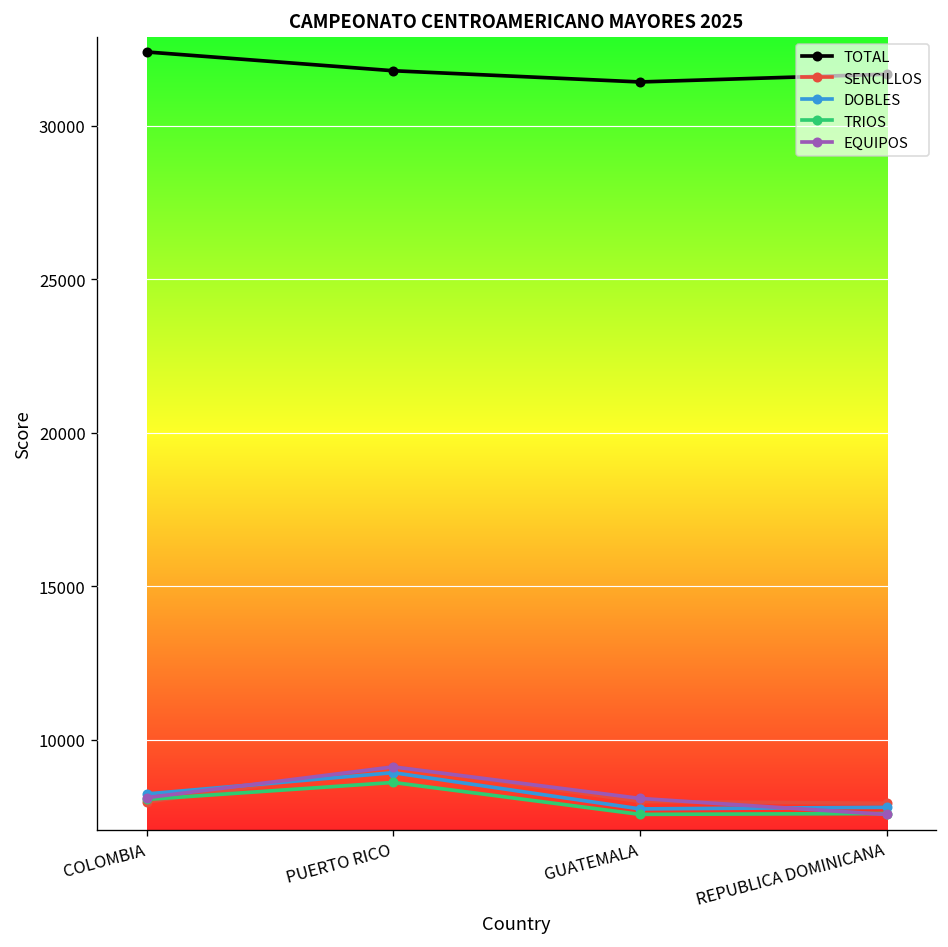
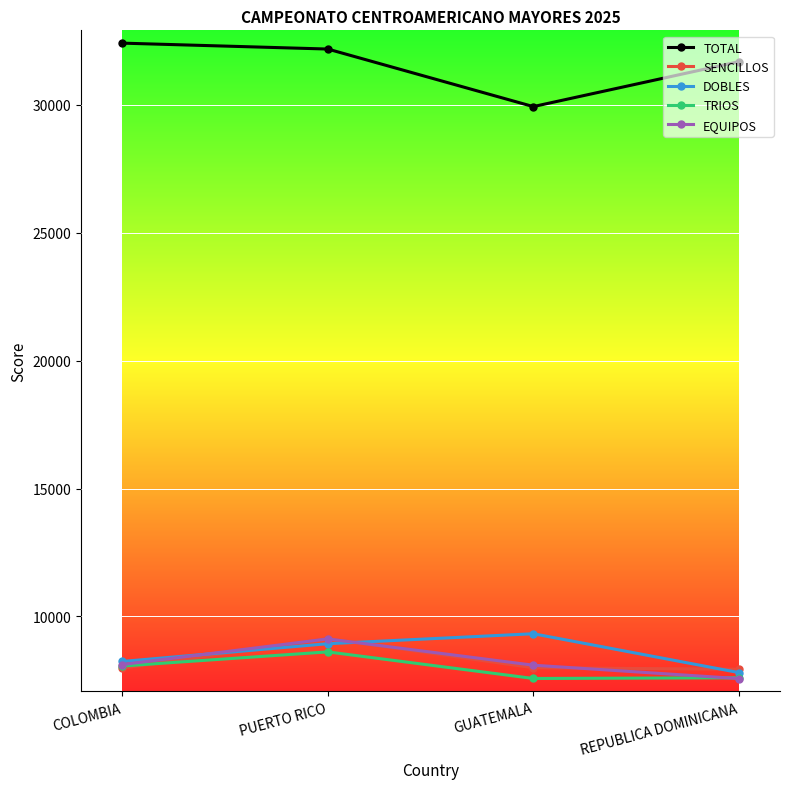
  {
    "TOTAL": {
      "COLOMBIA": 32400,
-     "PUERTO RICO": 31800,
-     "GUATEMALA": 31400
+     "PUERTO RICO": 32200,
+     "GUATEMALA": 29900
    },
    "SENCILLOS": {
      "REPUBLICA DOMINICANA": 7900
    },
    "DOBLES": {
      "COLOMBIA": 8200,
      "PUERTO RICO": 8900,
-     "GUATEMALA": 7800,
+     "GUATEMALA": 9300,
      "REPUBLICA DOMINICANA": 7800
    },
    "TRIOS": {
      "PUERTO RICO": 8600,
      "GUATEMALA": 7600
    }
  }
